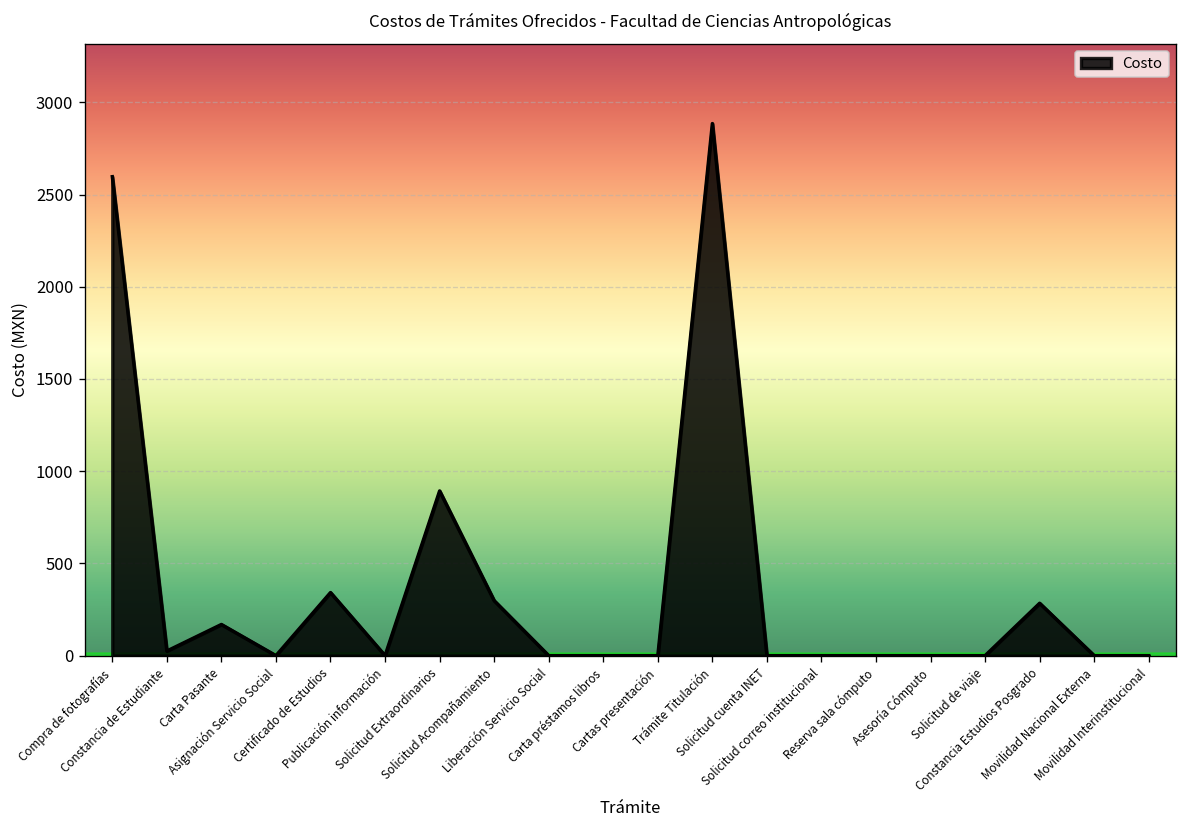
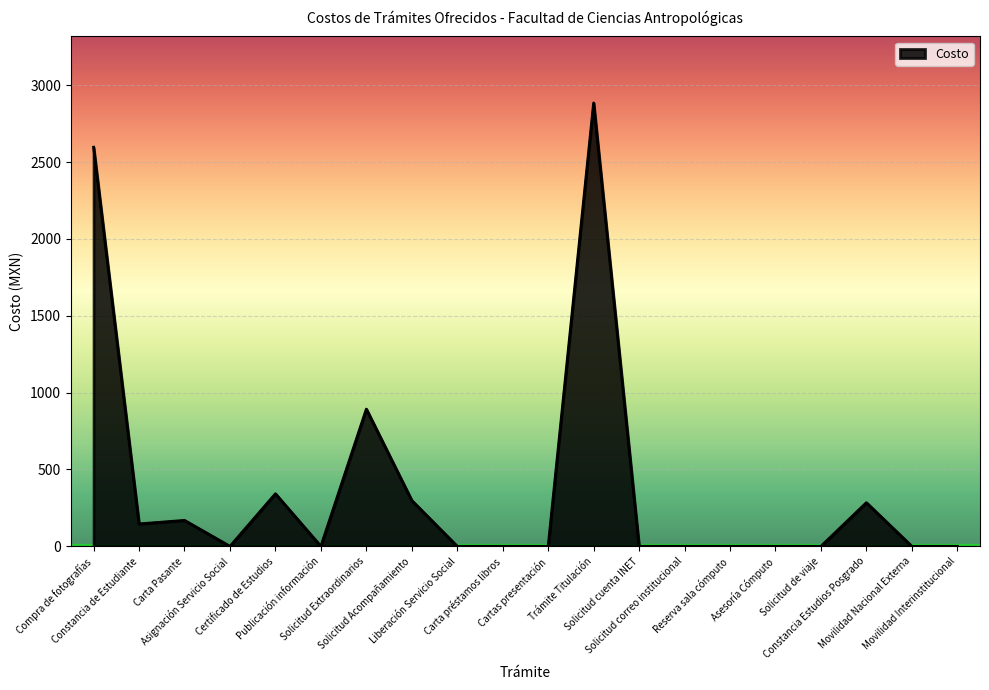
  {
    "Compra de fotografías": 2600,
-   "Constancia de Estudiante": 30,
+   "Constancia de Estudiante": 150,
    "Carta Pasante": 170,
    "Asignación Servicio Social": 0,
    "Certificado de Estudios": 340,
    "Publicación información": 0,
    "Solicitud Extraordinarios": 890,
    "Solicitud Acompañamiento": 300,
    "Liberación Servicio Social": 0,
    "Carta préstamos libros": 0,
    "Cartas presentación": 0,
    "Trámite Titulación": 2890,
    "Solicitud cuenta INET": 0,
    "Solicitud correo institucional": 0,
    "Reserva sala cómputo": 0,
    "Asesoría Cómputo": 0,
    "Solicitud de viaje": 0,
    "Constancia Estudios Posgrado": 280,
    "Movilidad Nacional Externa": 0,
    "Movilidad Interinstitucional": 0
  }
